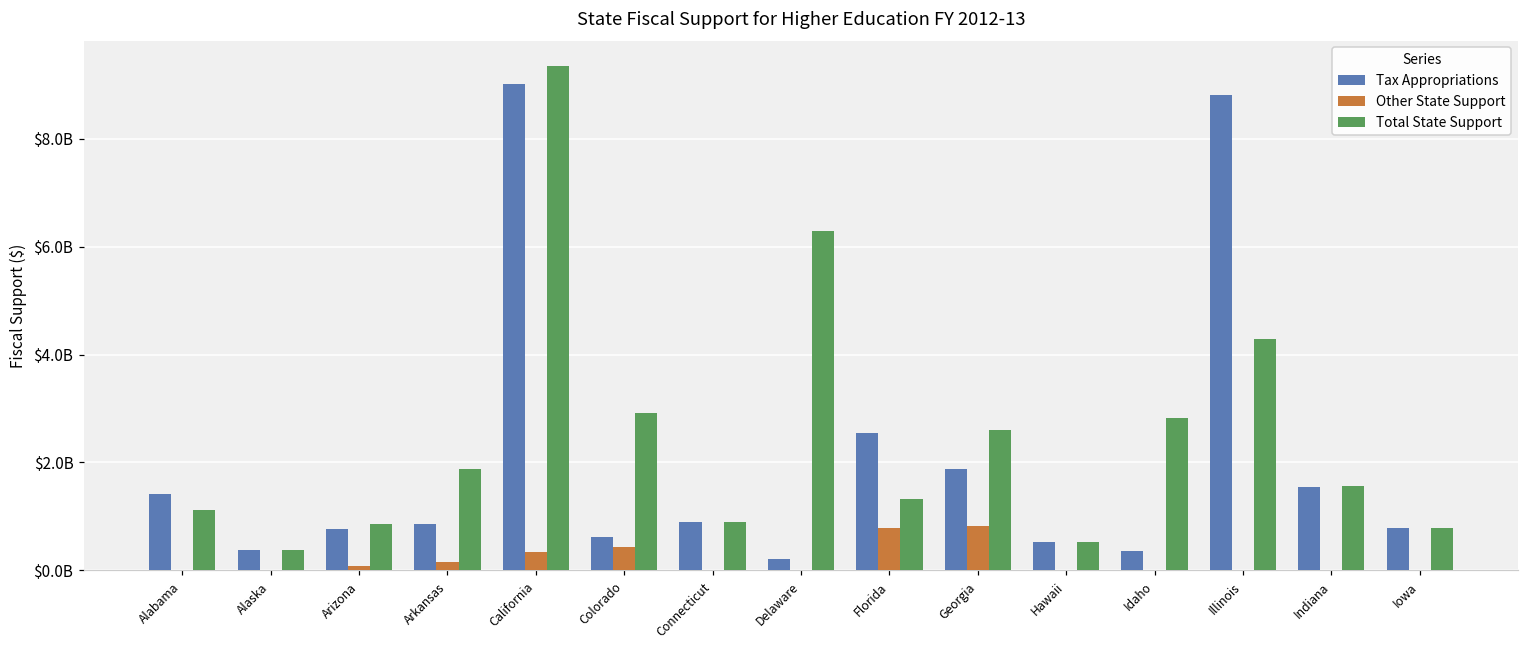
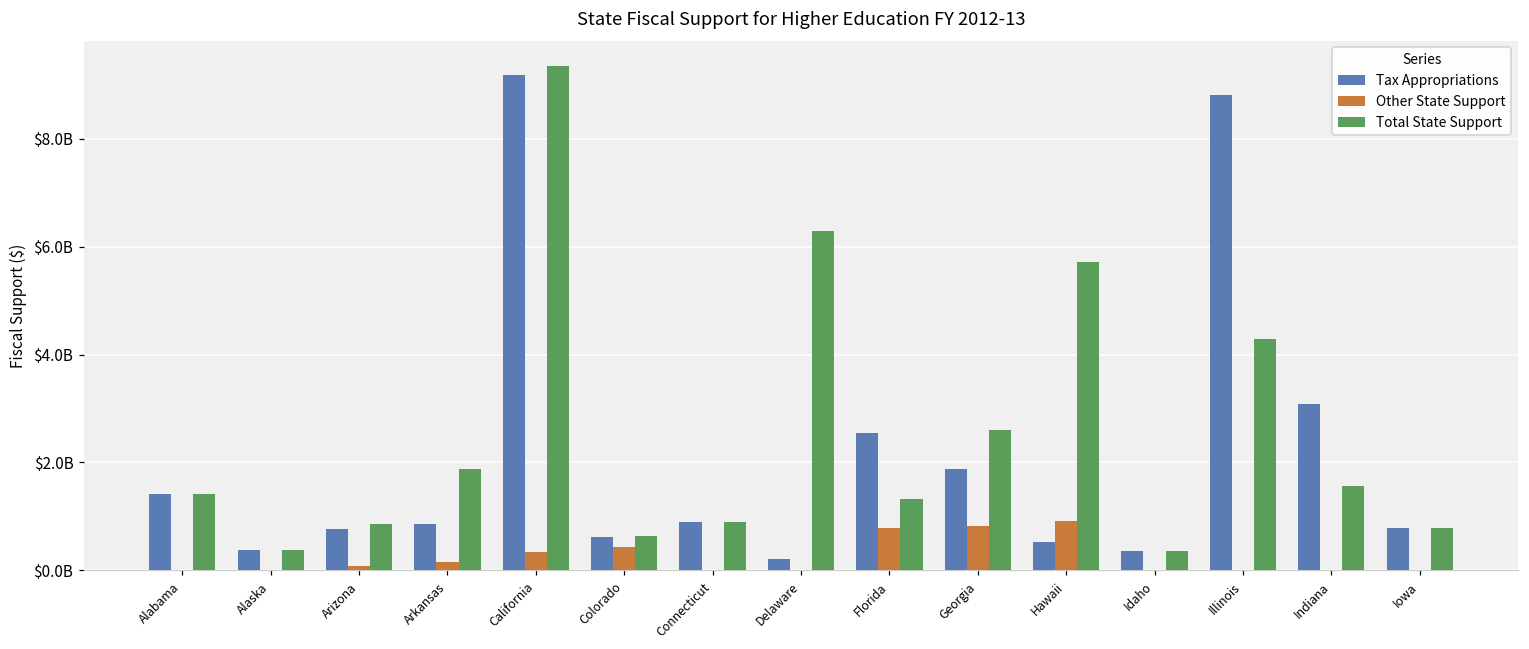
  {
    "Tax Appropriations": {
      "Alabama": "$1400000000",
      "Alaska": "$400000000",
      "Arizona": "$800000000",
      "Arkansas": "$900000000",
-     "California": "$9000000000",
+     "California": "$9200000000",
      "Colorado": "$600000000",
      "Connecticut": "$900000000",
      "Delaware": "$200000000",
      "Florida": "$2500000000",
      "Georgia": "$1900000000",
      "Hawaii": "$500000000",
      "Idaho": "$400000000",
      "Illinois": "$8800000000",
-     "Indiana": "$1600000000",
+     "Indiana": "$3100000000",
      "Iowa": "$800000000"
    },
    "Other State Support": {
      "Alabama": "$0",
      "Alaska": "$0",
      "Arizona": "$100000000",
      "Arkansas": "$100000000",
      "California": "$300000000",
      "Colorado": "$400000000",
      "Delaware": "$0",
      "Florida": "$800000000",
      "Georgia": "$800000000",
-     "Hawaii": "$0",
+     "Hawaii": "$900000000",
      "Illinois": "$0",
      "Iowa": "$0"
    },
    "Total State Support": {
-     "Alabama": "$1100000000",
+     "Alabama": "$1400000000",
      "Alaska": "$400000000",
      "Arizona": "$900000000",
      "Arkansas": "$1900000000",
      "California": "$9400000000",
-     "Colorado": "$2900000000",
+     "Colorado": "$600000000",
      "Connecticut": "$900000000",
      "Delaware": "$6300000000",
      "Florida": "$1300000000",
      "Georgia": "$2600000000",
-     "Hawaii": "$500000000",
-     "Idaho": "$2800000000",
+     "Hawaii": "$5700000000",
+     "Idaho": "$400000000",
      "Illinois": "$4300000000",
      "Indiana": "$1600000000",
      "Iowa": "$800000000"
    }
  }
